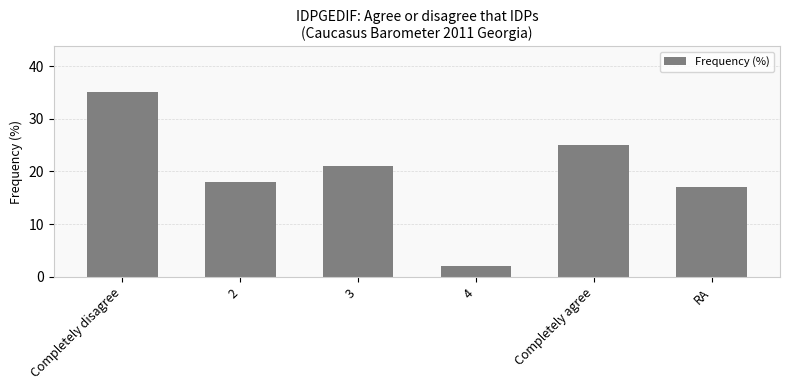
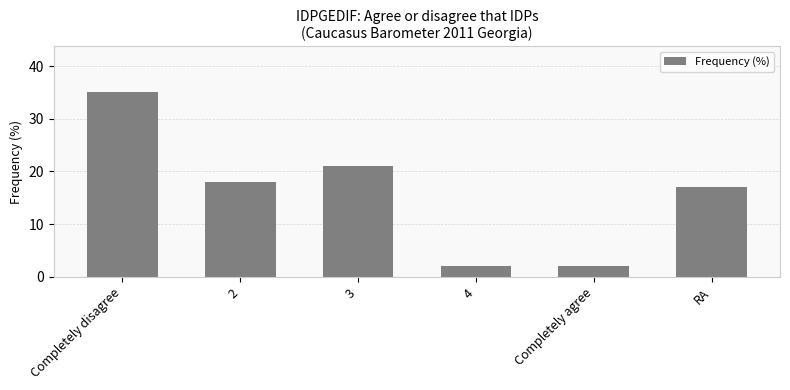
  {
    "Completely disagree": 35,
    "2": 18,
    "3": 21,
    "4": 2,
-   "Completely agree": 25,
+   "Completely agree": 2,
    "RA": 17
  }
